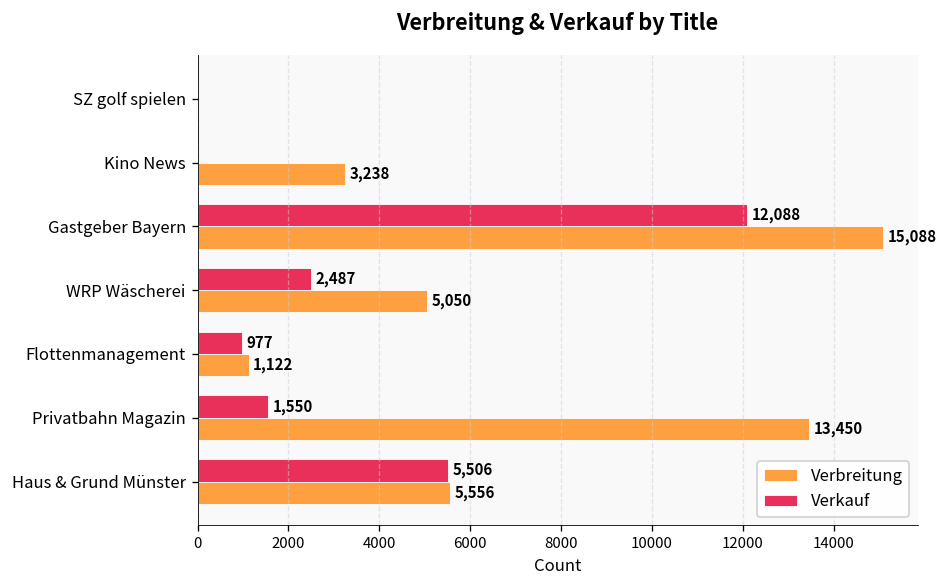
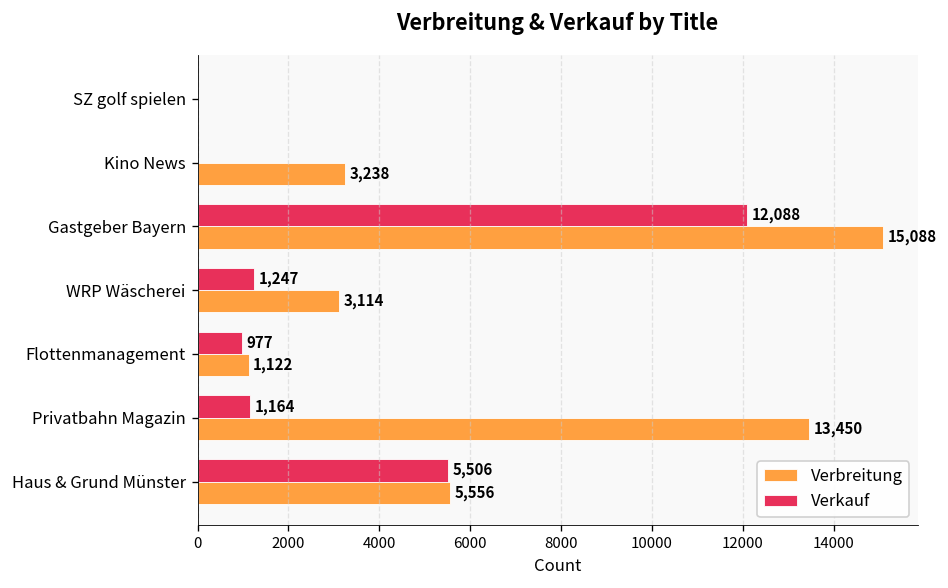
  {
    "Verbreitung": {
      "Kino News": "3,238",
      "Gastgeber Bayern": "15,088",
-     "WRP Wäscherei": "5,050",
+     "WRP Wäscherei": "3,114",
      "Flottenmanagement": "1,122",
      "Privatbahn Magazin": "13,450",
      "Haus & Grund Münster": "5,556"
    },
    "Verkauf": {
      "Gastgeber Bayern": "12,088",
-     "WRP Wäscherei": "2,487",
+     "WRP Wäscherei": "1,247",
      "Flottenmanagement": "977",
-     "Privatbahn Magazin": "1,550",
+     "Privatbahn Magazin": "1,164",
      "Haus & Grund Münster": "5,506"
    }
  }
